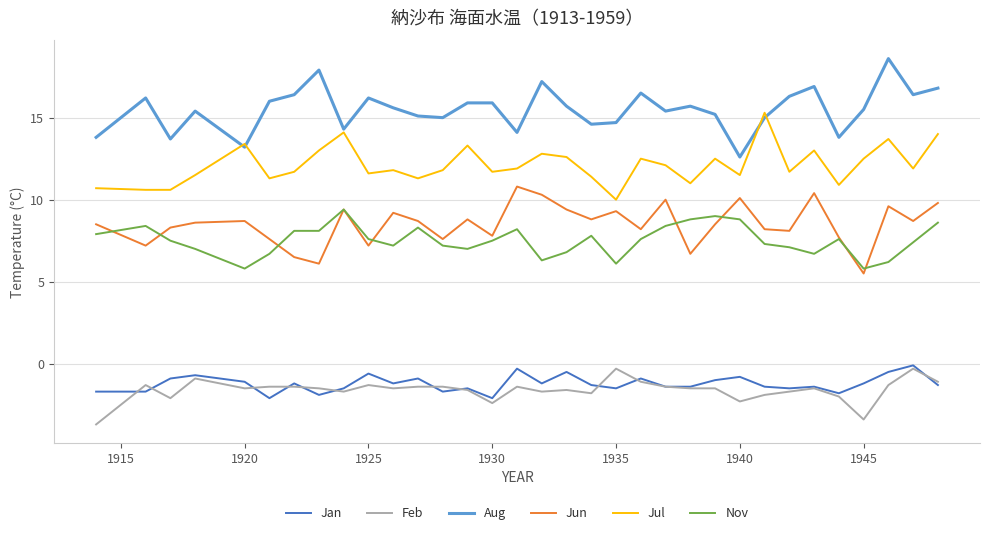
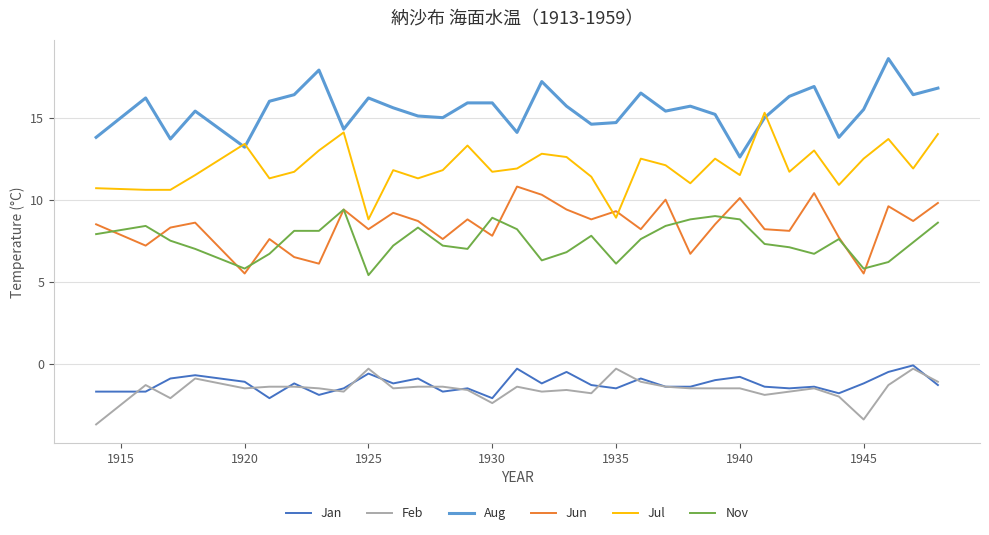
  {
    "Feb": {
      "1920": -1.5,
-     "1925": -1.3,
+     "1925": -0.3,
      "1930": -2.4,
      "1935": -0.3,
-     "1940": -2.3,
+     "1940": -1.5,
      "1945": -3.4
    },
    "Jun": {
-     "1920": 8.7,
-     "1925": 7.2,
+     "1920": 5.5,
+     "1925": 8.2,
      "1930": 7.8,
      "1935": 9.3,
      "1940": 10.1,
      "1945": 5.5
    },
    "Jul": {
      "1920": 13.4,
-     "1925": 11.6,
+     "1925": 8.8,
      "1930": 11.7,
-     "1935": 10.0,
+     "1935": 8.9,
      "1940": 11.5,
      "1945": 12.5
    },
    "Nov": {
      "1920": 5.8,
-     "1925": 7.6,
-     "1930": 7.5,
+     "1925": 5.4,
+     "1930": 8.9,
      "1935": 6.1,
      "1940": 8.8,
      "1945": 5.8
    }
  }
